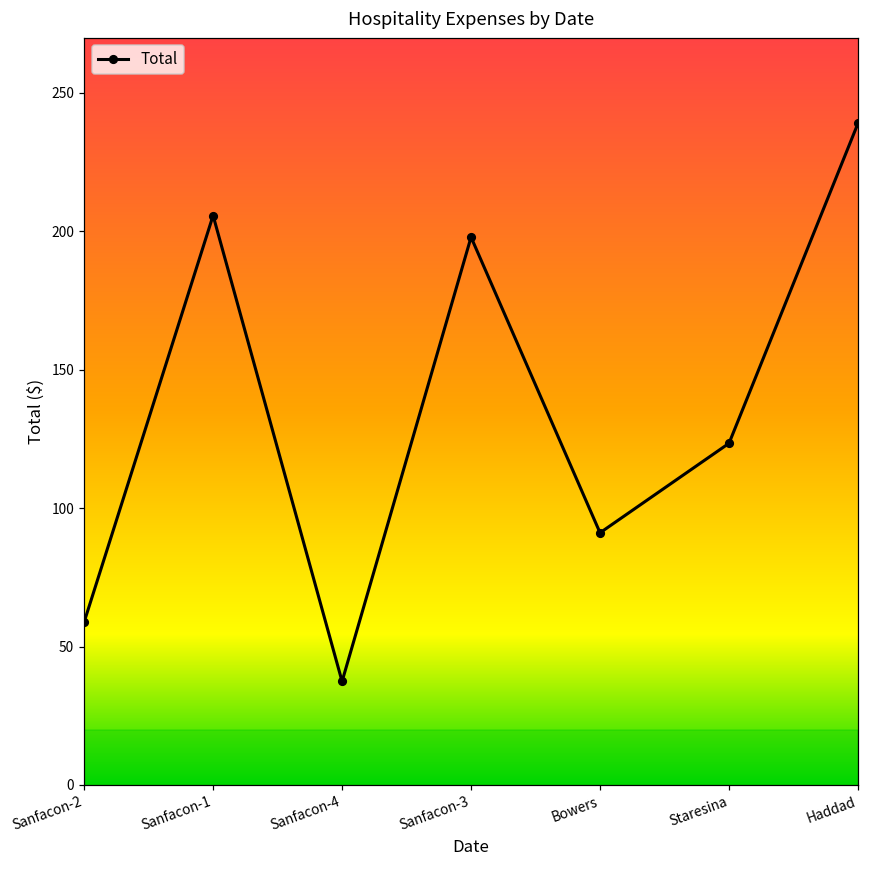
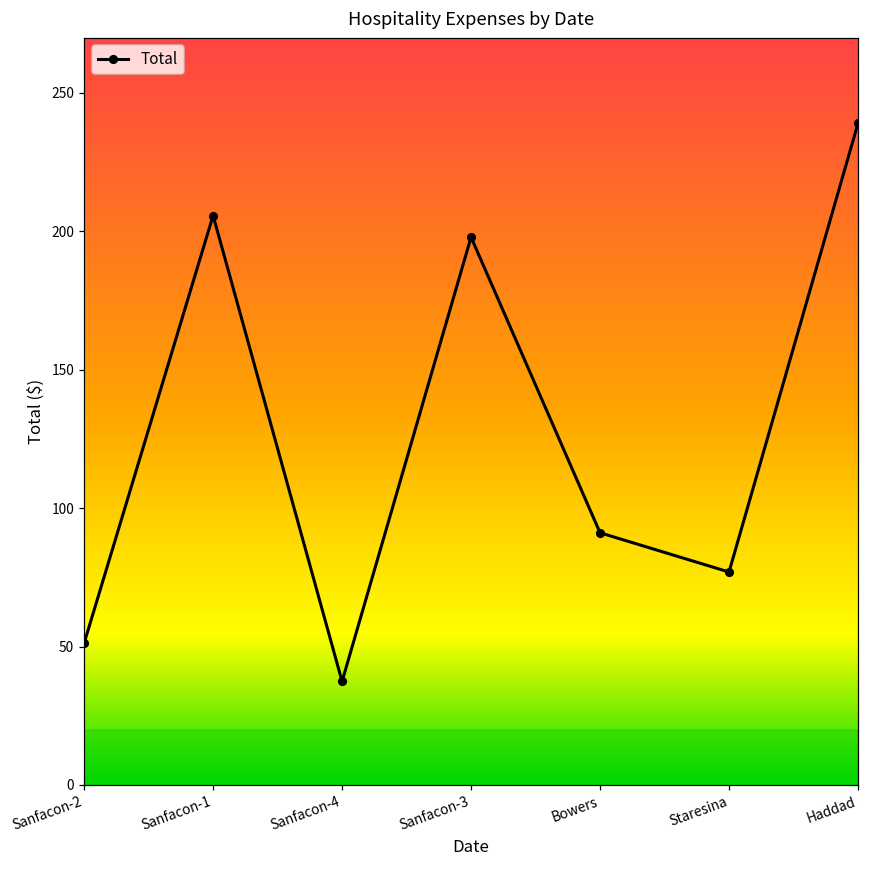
  {
-   "Sanfacon-2": 59,
+   "Sanfacon-2": 51,
    "Sanfacon-1": 206,
    "Sanfacon-4": 37,
    "Sanfacon-3": 198,
    "Bowers": 91,
-   "Staresina": 123,
+   "Staresina": 77,
    "Haddad": 239
  }
